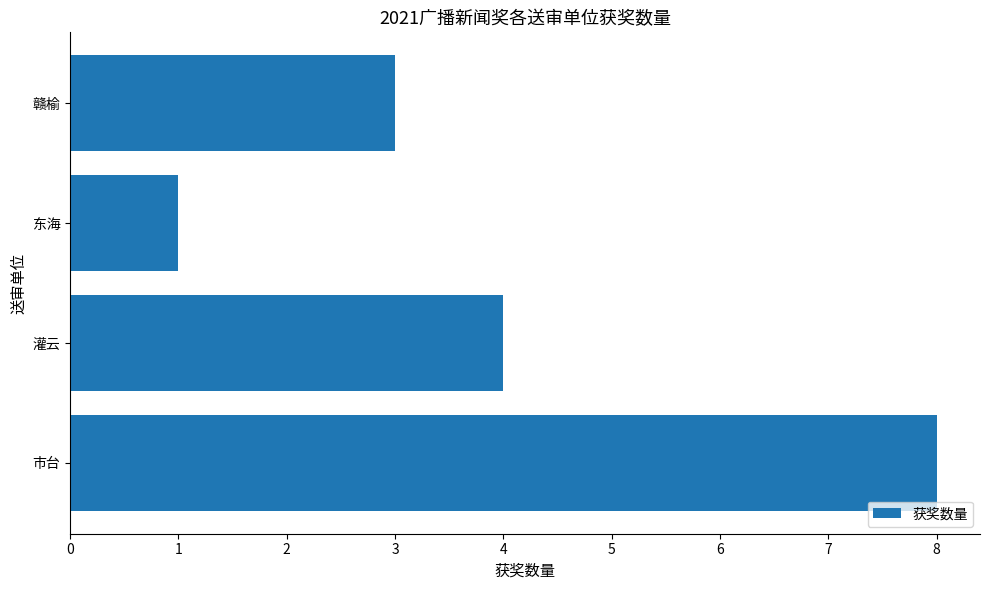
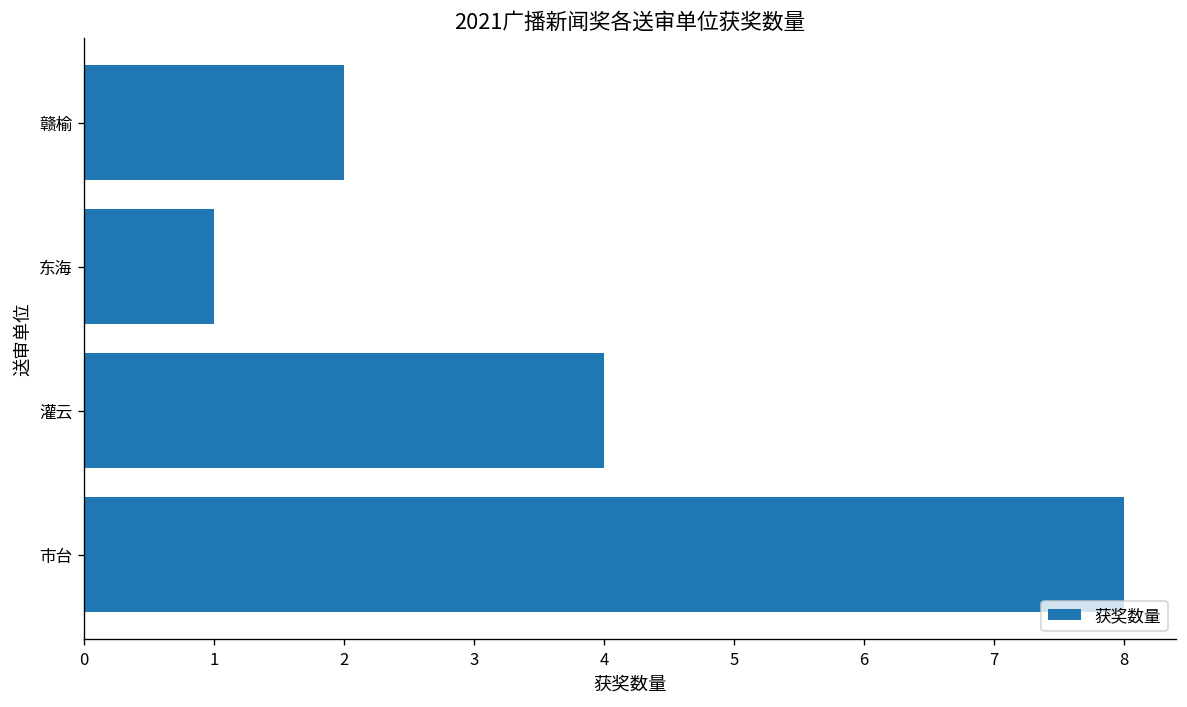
  {
-   "赣榆": 3,
+   "赣榆": 2,
    "东海": 1,
    "灌云": 4,
    "市台": 8
  }
